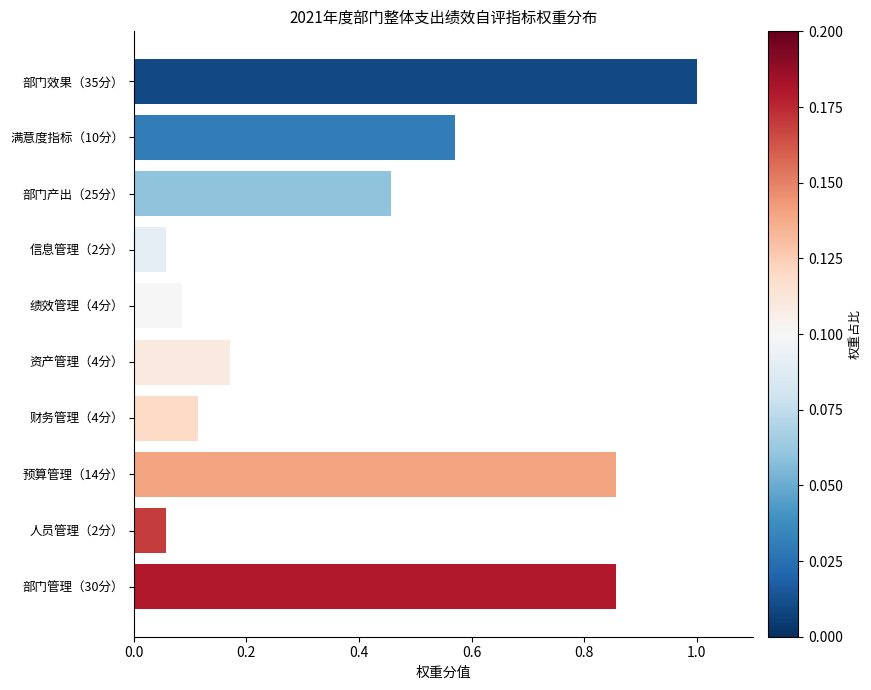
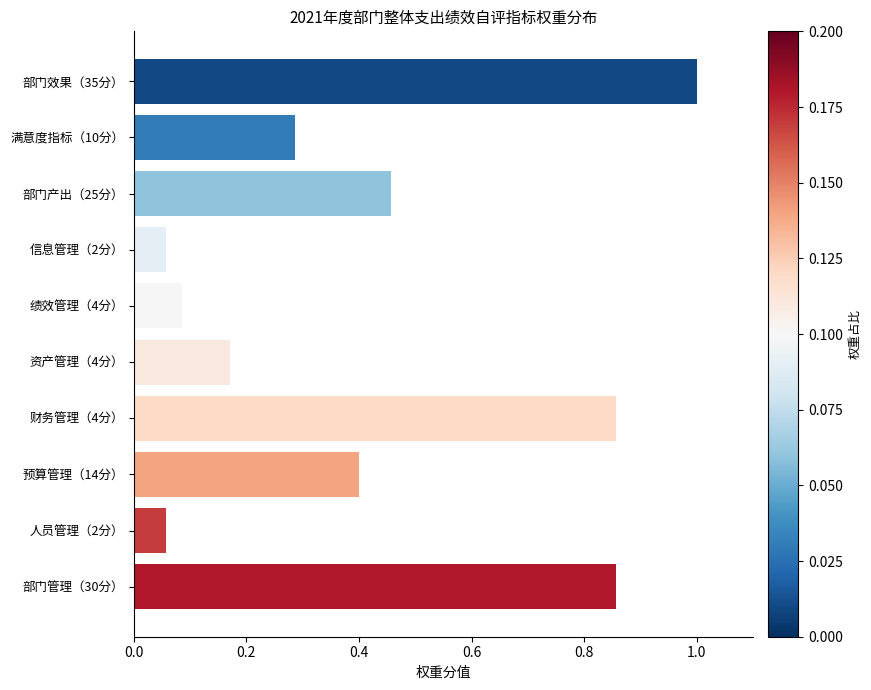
  {
    "部门效果（35分）": 1.00,
-   "满意度指标（10分）": 0.57,
+   "满意度指标（10分）": 0.29,
    "部门产出（25分）": 0.46,
    "信息管理（2分）": 0.06,
    "绩效管理（4分）": 0.09,
    "资产管理（4分）": 0.17,
-   "财务管理（4分）": 0.11,
-   "预算管理（14分）": 0.86,
+   "财务管理（4分）": 0.86,
+   "预算管理（14分）": 0.40,
    "人员管理（2分）": 0.06,
    "部门管理（30分）": 0.86
  }
